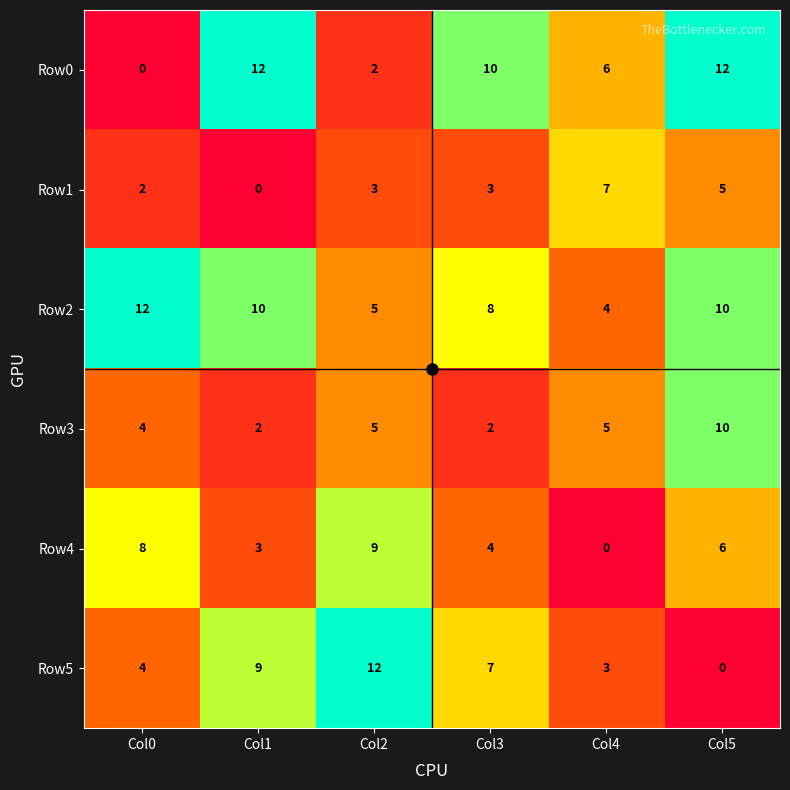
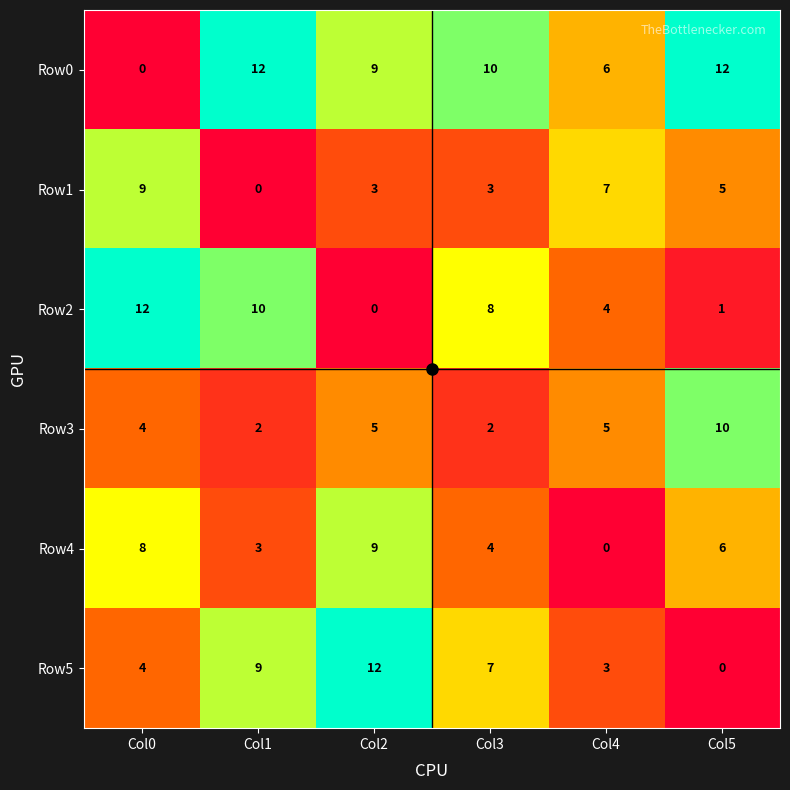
  {
    "Row0": {
      "Col0": 0,
      "Col1": 12,
-     "Col2": 2,
+     "Col2": 9,
      "Col3": 10,
      "Col4": 6
    },
    "Row1": {
-     "Col0": 2,
+     "Col0": 9,
      "Col1": 0,
      "Col2": 3,
      "Col3": 3,
      "Col4": 7,
      "Col5": 5
    },
    "Row2": {
      "Col0": 12,
      "Col1": 10,
-     "Col2": 5,
+     "Col2": 0,
      "Col3": 8,
      "Col4": 4,
-     "Col5": 10
+     "Col5": 1
    },
    "Row3": {
      "Col0": 4,
      "Col1": 2,
      "Col2": 5,
      "Col3": 2,
      "Col4": 5,
      "Col5": 10
    },
    "Row4": {
      "Col0": 8,
      "Col1": 3,
      "Col2": 9,
      "Col3": 4,
      "Col4": 0,
      "Col5": 6
    },
    "Row5": {
      "Col0": 4,
      "Col1": 9,
      "Col2": 12,
      "Col3": 7,
      "Col4": 3,
      "Col5": 0
    }
  }
